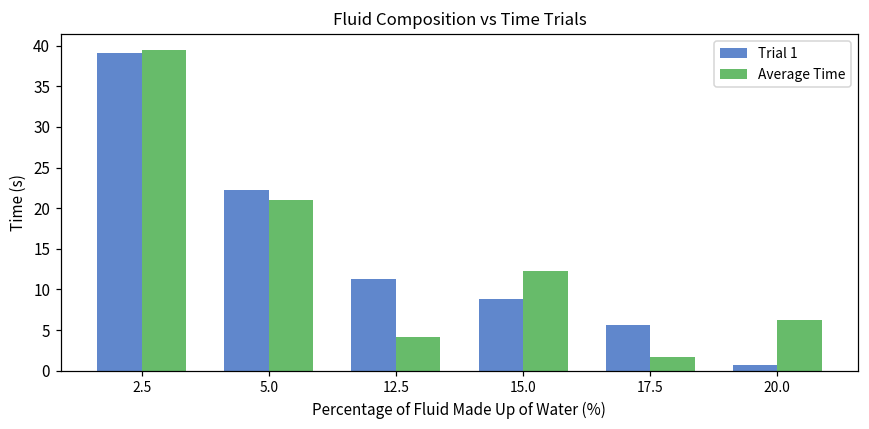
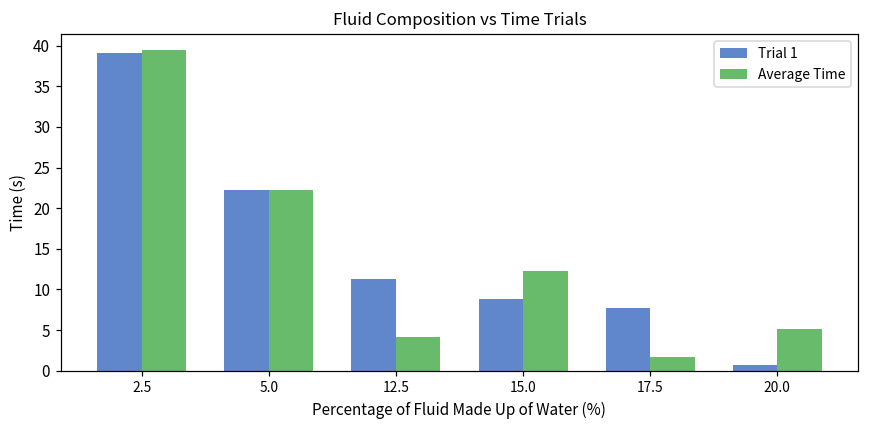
  {
    "Trial 1": {
      "2.5": 39,
      "5.0": 22,
      "12.5": 11,
      "15.0": 9,
-     "17.5": 6,
+     "17.5": 8,
      "20.0": 1
    },
    "Average Time": {
      "2.5": 39,
-     "5.0": 21,
+     "5.0": 22,
      "12.5": 4,
      "15.0": 12,
      "17.5": 2,
-     "20.0": 6
+     "20.0": 5
    }
  }
